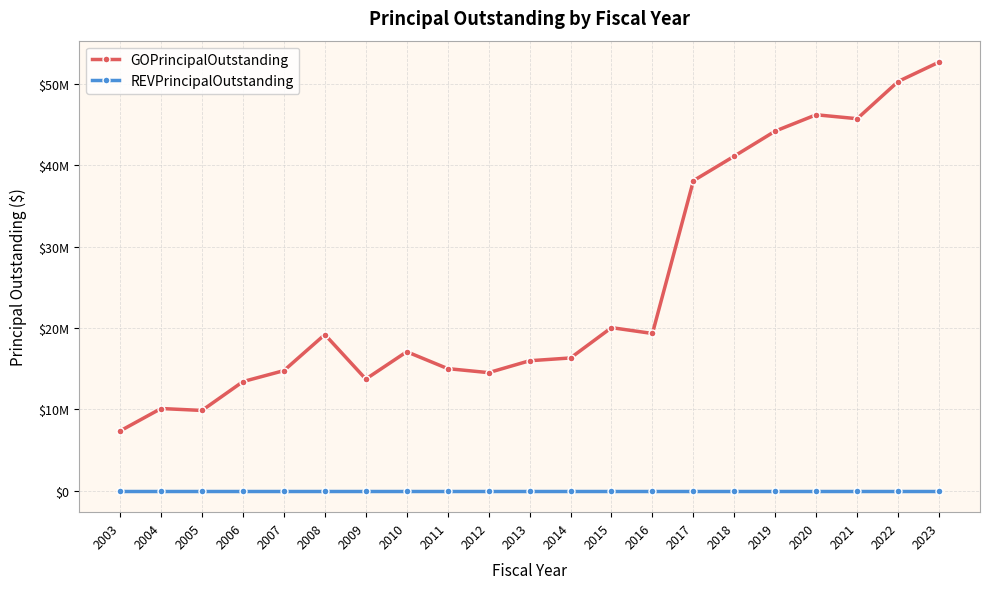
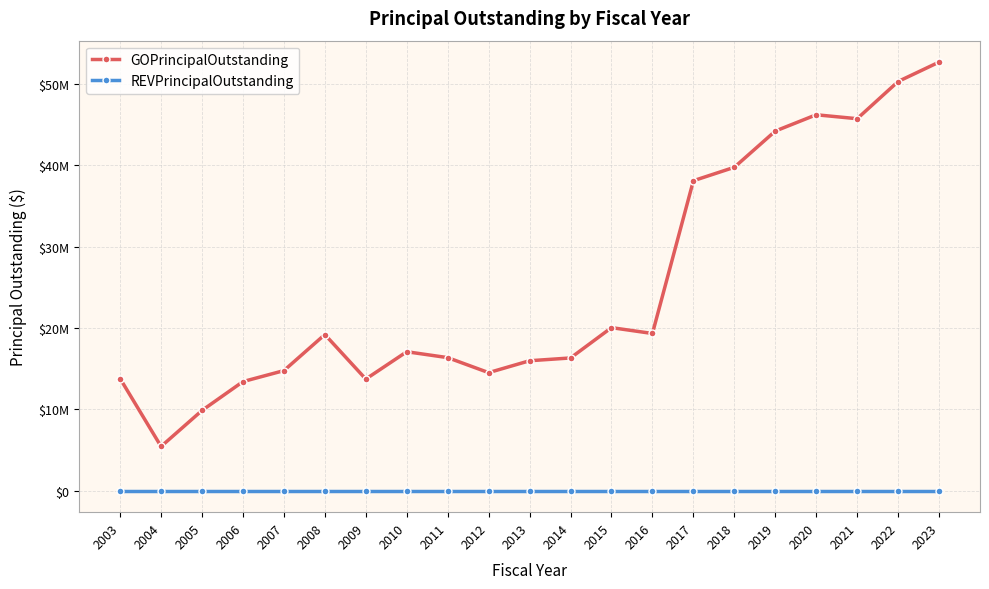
  {
    "GOPrincipalOutstanding": {
-     "2003": "$7000000",
-     "2004": "$10000000",
+     "2003": "$14000000",
+     "2004": "$5000000",
      "2005": "$10000000",
      "2006": "$13000000",
      "2007": "$15000000",
      "2008": "$19000000",
      "2009": "$14000000",
      "2010": "$17000000",
-     "2011": "$15000000",
+     "2011": "$16000000",
      "2012": "$15000000",
      "2013": "$16000000",
      "2014": "$16000000",
      "2015": "$20000000",
      "2016": "$19000000",
      "2017": "$38000000",
-     "2018": "$41000000",
+     "2018": "$40000000",
      "2019": "$44000000",
      "2020": "$46000000",
      "2021": "$46000000",
      "2022": "$50000000",
      "2023": "$53000000"
    },
    "REVPrincipalOutstanding": {
      "2003": "$0",
      "2004": "$0",
      "2005": "$0",
      "2006": "$0",
      "2007": "$0",
      "2008": "$0",
      "2009": "$0",
      "2010": "$0",
      "2011": "$0",
      "2012": "$0",
      "2013": "$0",
      "2014": "$0",
      "2015": "$0",
      "2016": "$0",
      "2017": "$0",
      "2018": "$0",
      "2019": "$0",
      "2020": "$0",
      "2021": "$0",
      "2022": "$0",
      "2023": "$0"
    }
  }
